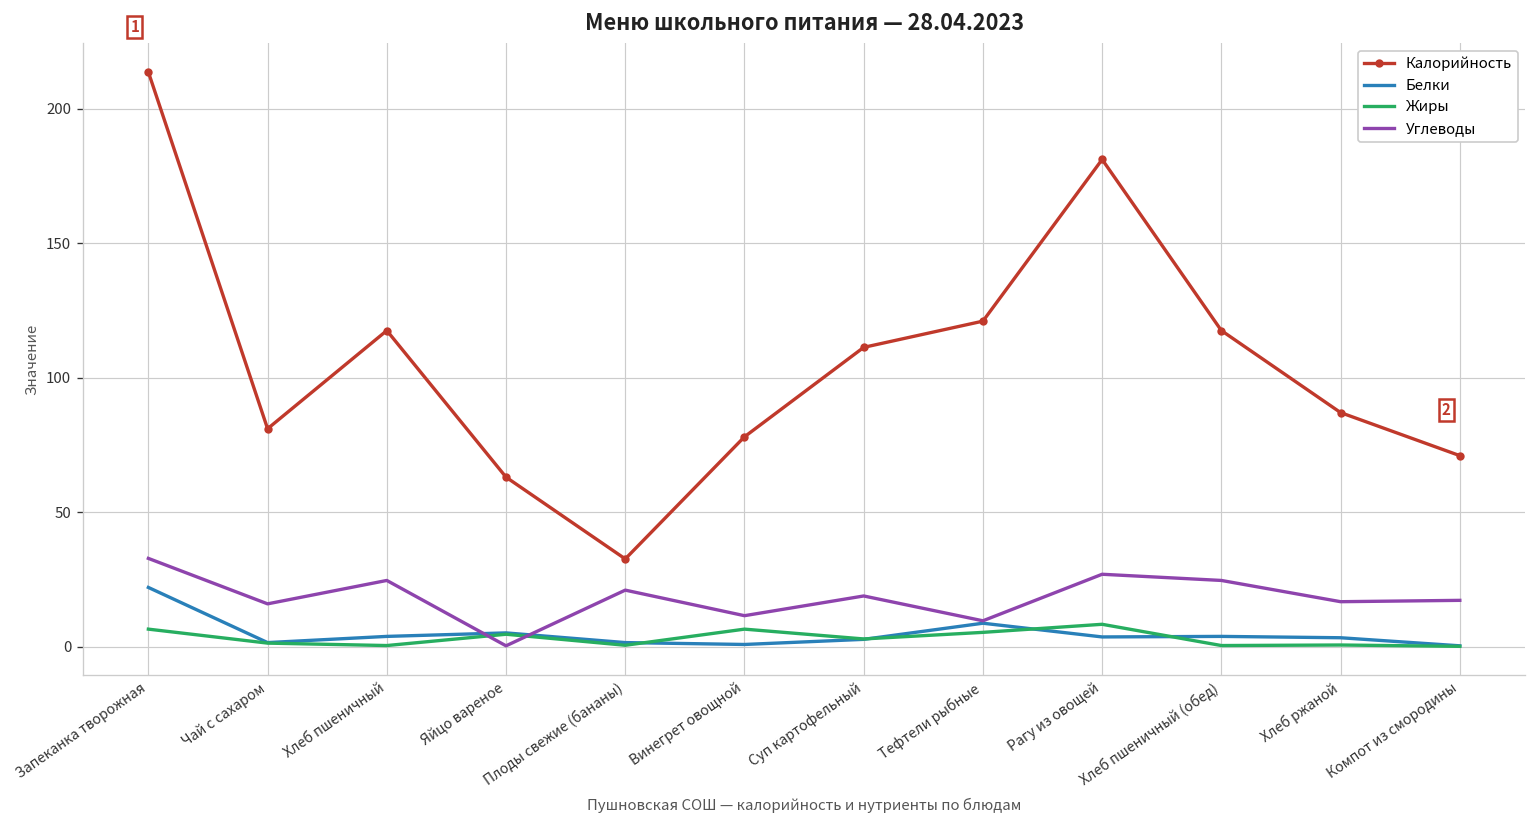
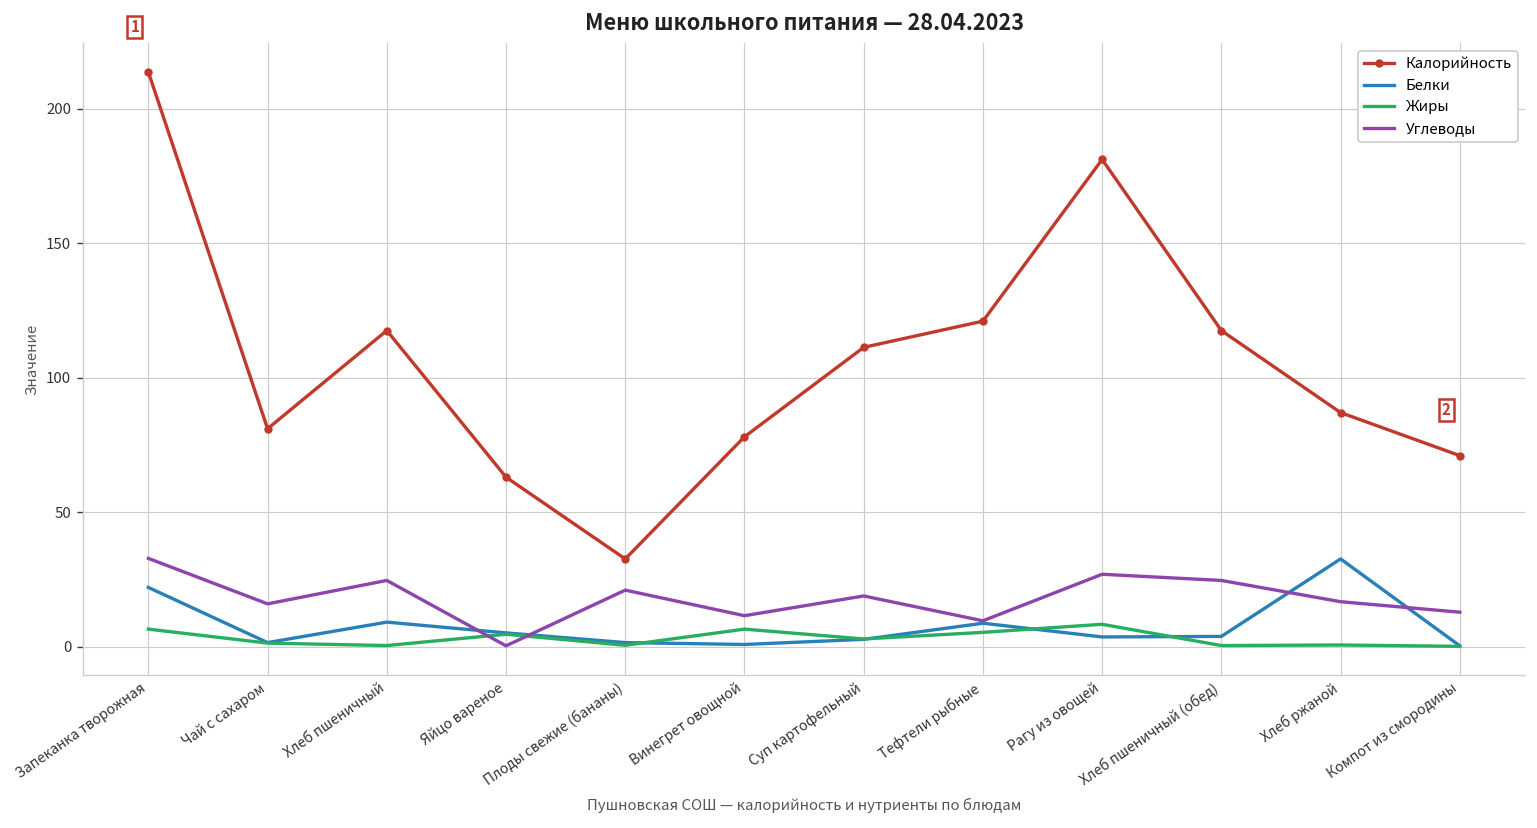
  {
    "Калорийность": {
      "Запеканка творожная": 214,
      "Чай с сахаром": 81,
      "Хлеб пшеничный": 118,
      "Яйцо вареное": 63,
      "Плоды свежие (бананы)": 33,
      "Винегрет овощной": 78,
      "Суп картофельный": 111,
      "Тефтели рыбные": 121,
      "Рагу из овощей": 181,
      "Хлеб пшеничный (обед)": 118,
      "Хлеб ржаной": 87,
      "Компот из смородины": 71
    },
    "Белки": {
      "Запеканка творожная": 22,
-     "Хлеб пшеничный": 4,
+     "Хлеб пшеничный": 9,
      "Винегрет овощной": 1,
      "Рагу из овощей": 4,
      "Хлеб пшеничный (обед)": 4,
-     "Хлеб ржаной": 3
+     "Хлеб ржаной": 33
    },
    "Жиры": {
      "Запеканка творожная": 7,
      "Хлеб пшеничный": 0,
      "Винегрет овощной": 7,
      "Тефтели рыбные": 5,
      "Рагу из овощей": 8,
      "Хлеб пшеничный (обед)": 0,
      "Хлеб ржаной": 1
    },
    "Углеводы": {
      "Запеканка творожная": 33,
      "Чай с сахаром": 16,
      "Хлеб пшеничный": 25,
      "Яйцо вареное": 0,
      "Плоды свежие (бананы)": 21,
      "Винегрет овощной": 12,
      "Суп картофельный": 19,
      "Рагу из овощей": 27,
      "Хлеб пшеничный (обед)": 25,
      "Хлеб ржаной": 17,
-     "Компот из смородины": 17
+     "Компот из смородины": 13
    }
  }
